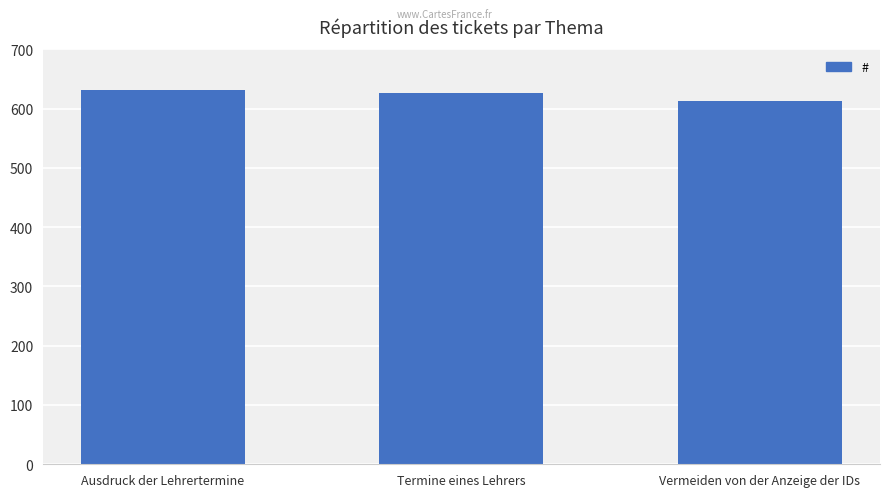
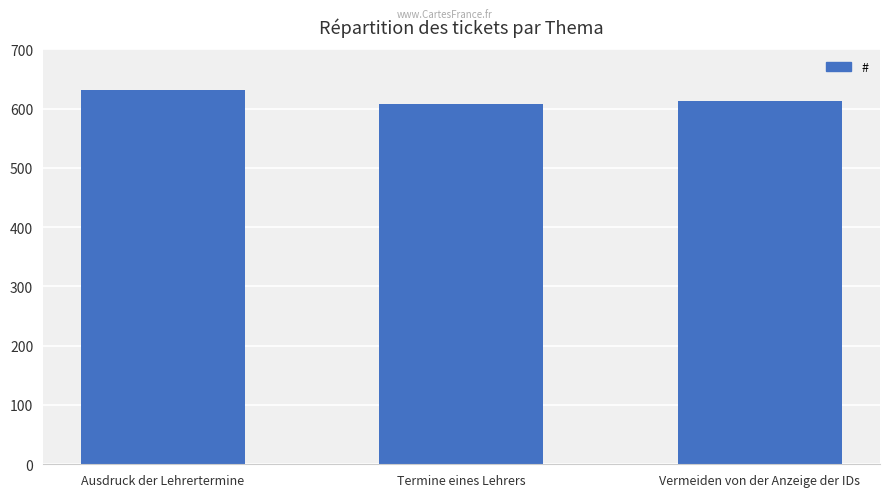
  {
    "Ausdruck der Lehrertermine": 630,
-   "Termine eines Lehrers": 630,
+   "Termine eines Lehrers": 610,
    "Vermeiden von der Anzeige der IDs": 610
  }
